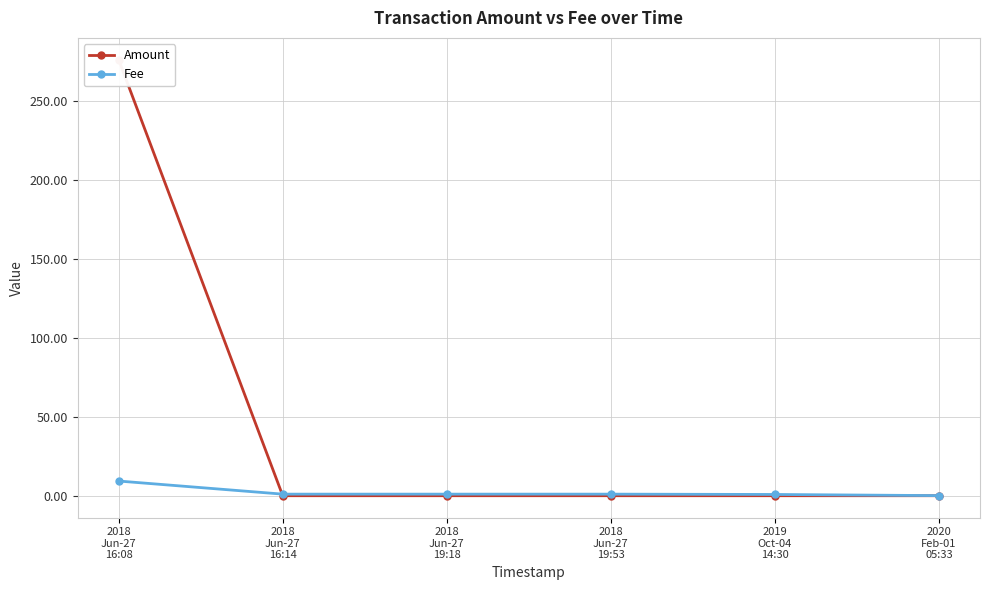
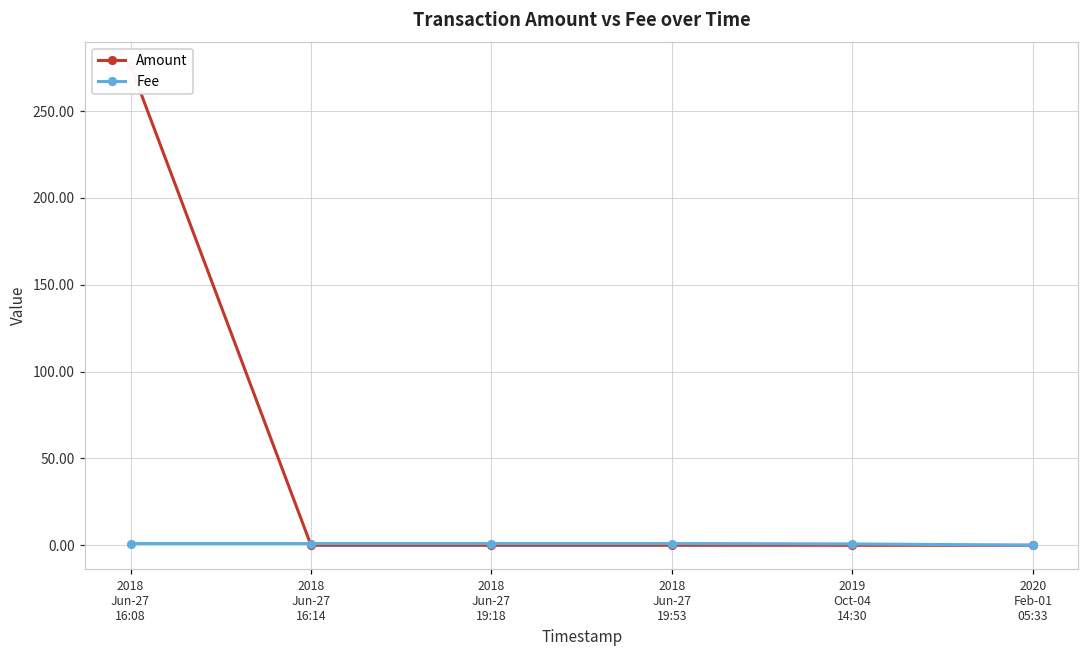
  {
    "Fee": {
-     "2018 Jun-27 16:08": 9
+     "2018 Jun-27 16:08": 1
    }
  }
